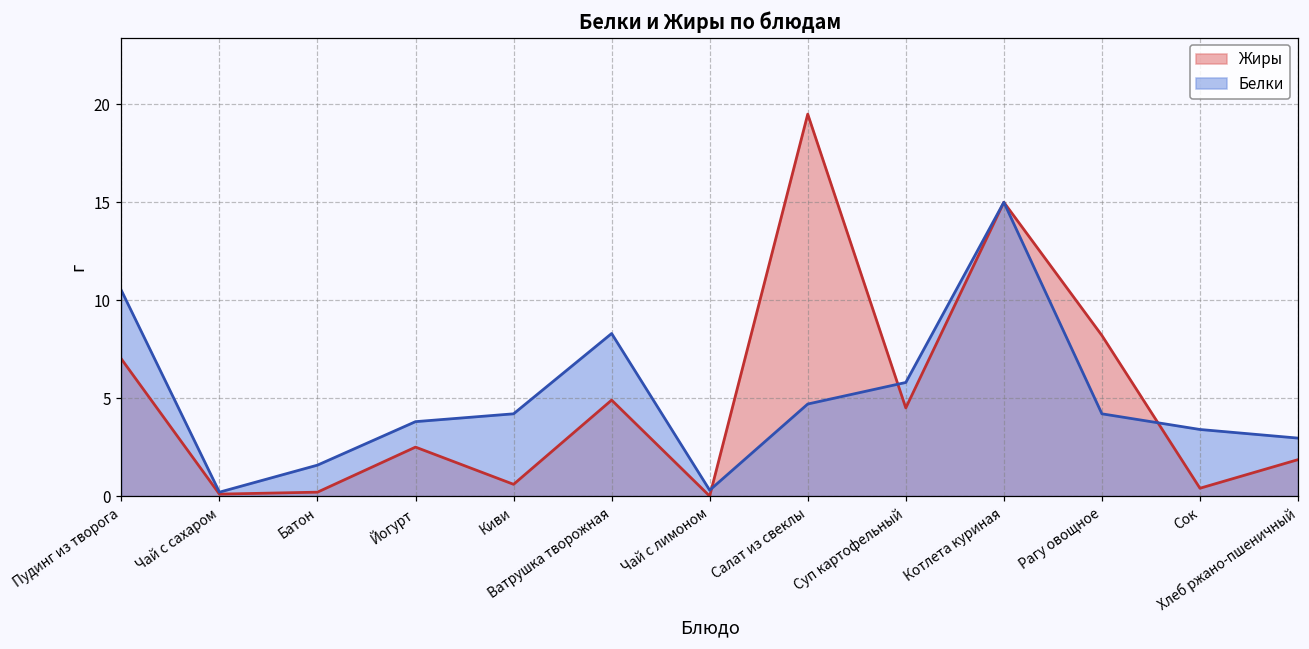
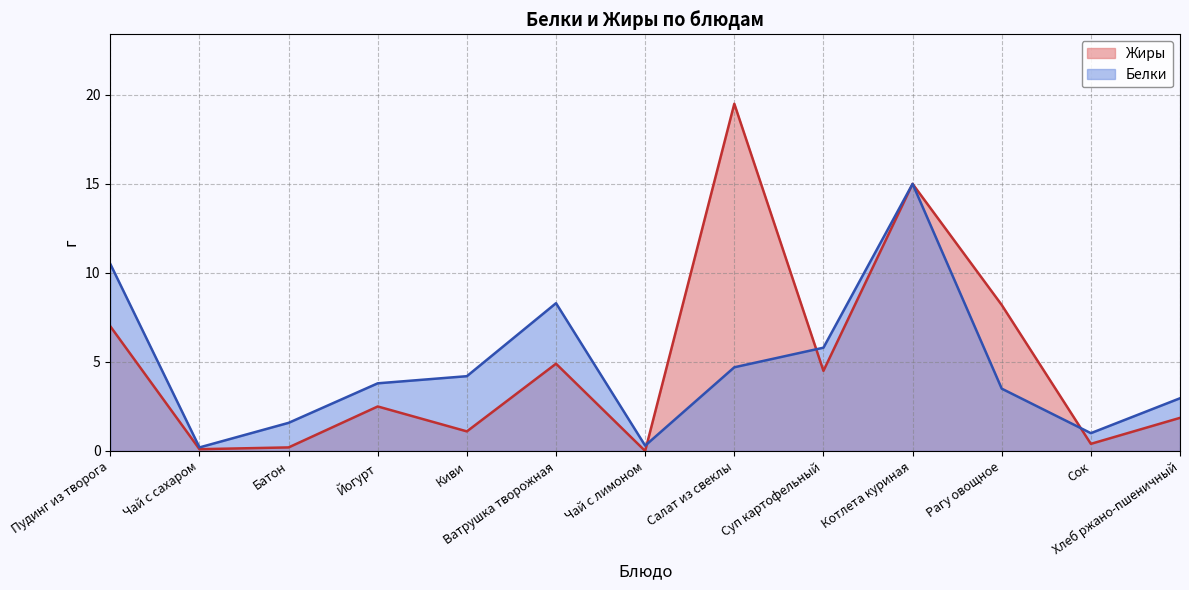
  {
    "Жиры": {
      "Пудинг из творога": 7.0,
      "Батон": 0.2,
      "Йогурт": 2.5,
-     "Киви": 0.6,
+     "Киви": 1.1,
      "Ватрушка творожная": 4.9,
      "Чай с лимоном": 0.0,
      "Салат из свеклы": 19.5,
      "Суп картофельный": 4.5,
      "Рагу овощное": 8.2,
      "Сок": 0.4,
      "Хлеб ржано-пшеничный": 1.9
    },
    "Белки": {
      "Пудинг из творога": 10.5,
      "Батон": 1.6,
      "Йогурт": 3.8,
      "Киви": 4.2,
      "Ватрушка творожная": 8.3,
      "Чай с лимоном": 0.3,
      "Салат из свеклы": 4.7,
      "Суп картофельный": 5.8,
-     "Рагу овощное": 4.2,
-     "Сок": 3.4,
+     "Рагу овощное": 3.5,
+     "Сок": 1.0,
      "Хлеб ржано-пшеничный": 3.0
    }
  }
